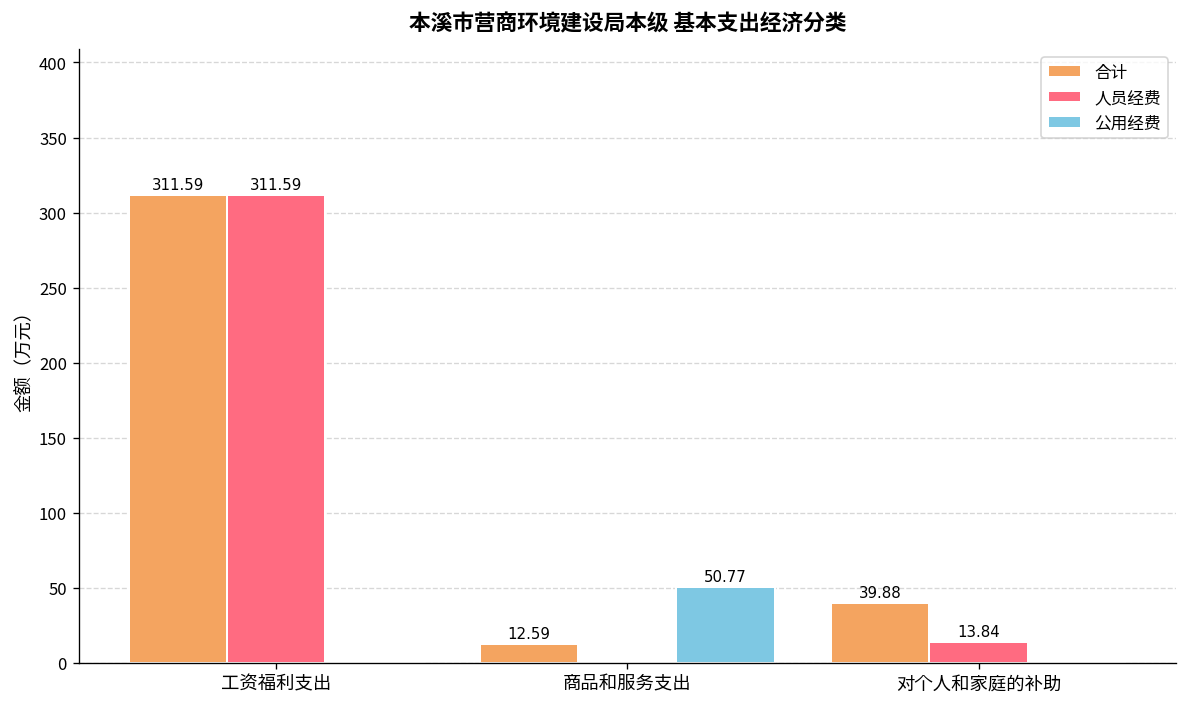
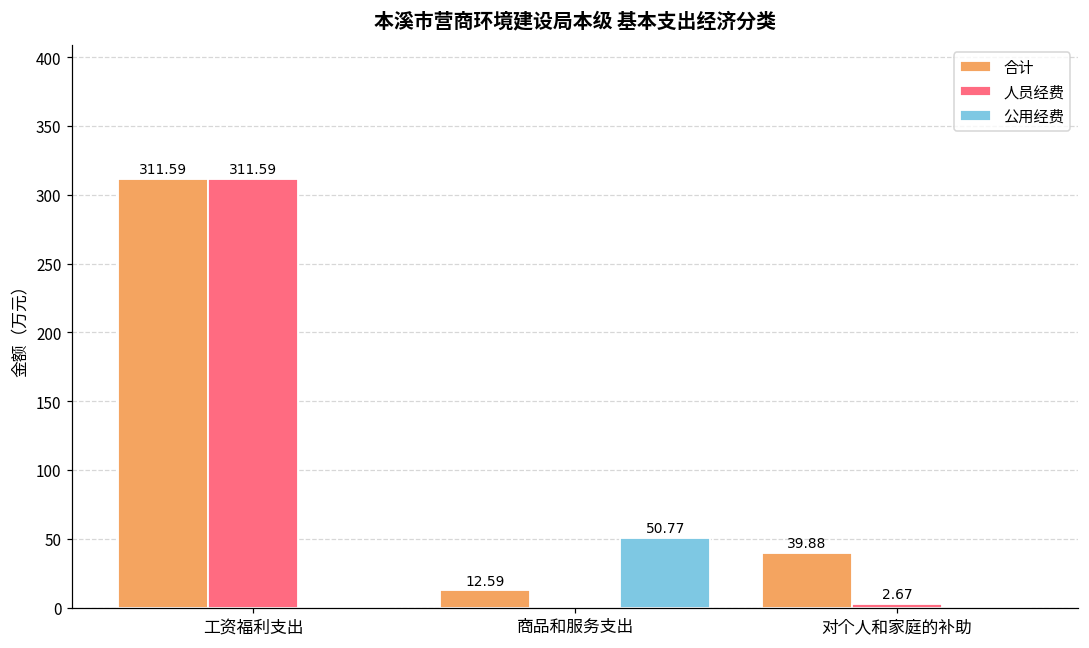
  {
    "合计": {
      "工资福利支出": 311.59,
      "商品和服务支出": 12.59,
      "对个人和家庭的补助": 39.88
    },
    "人员经费": {
      "工资福利支出": 311.59,
-     "对个人和家庭的补助": 13.84
+     "对个人和家庭的补助": 2.67
    },
    "公用经费": {
      "商品和服务支出": 50.77
    }
  }
